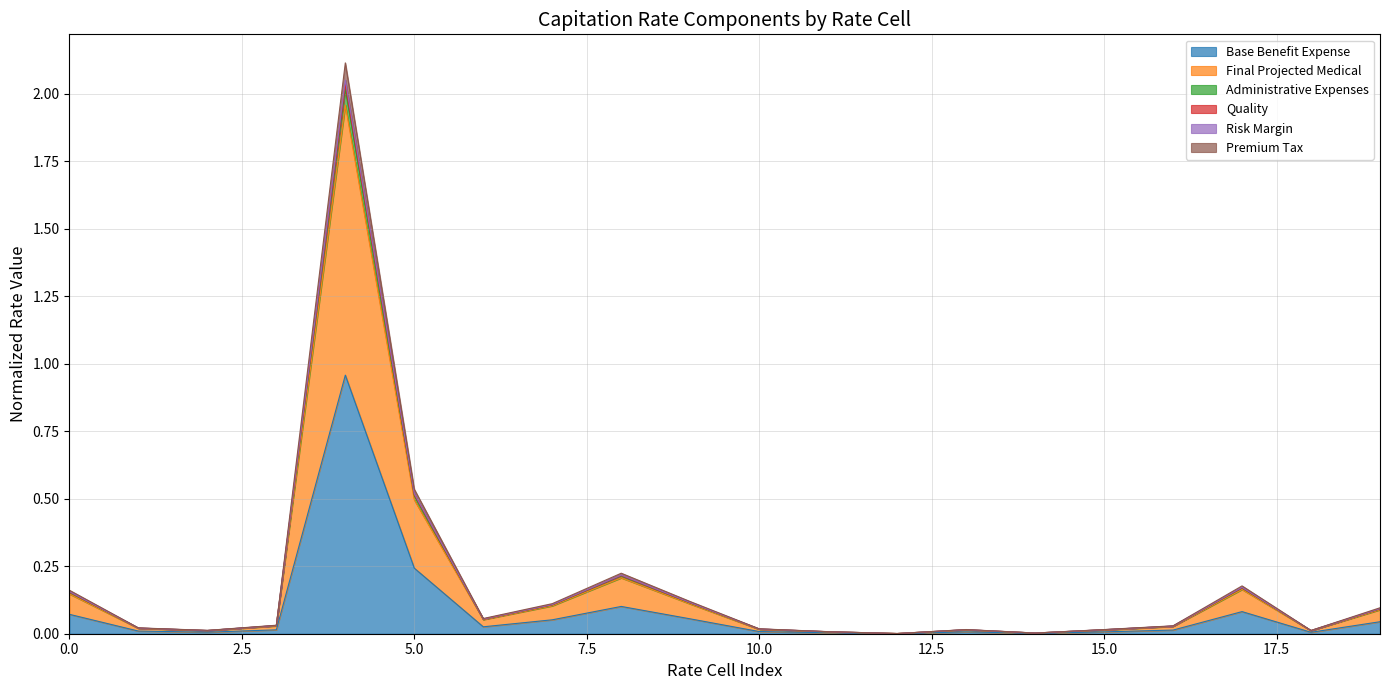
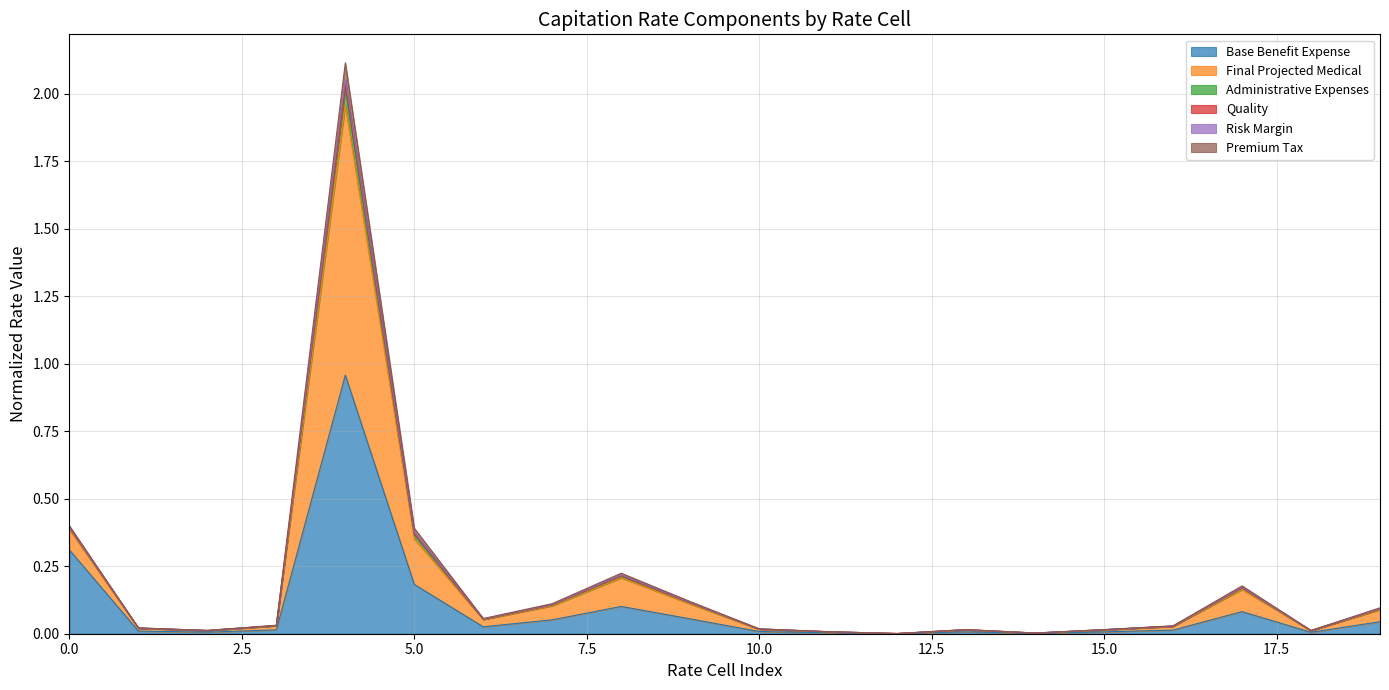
  {
    "Base Benefit Expense": {
-     "0.0": 0.07,
-     "5.0": 0.24
+     "0.0": 0.31,
+     "5.0": 0.18
    },
    "Final Projected Medical": {
-     "5.0": 0.25
+     "5.0": 0.17
    },
    "Premium Tax": {
      "5.0": 0.02
    }
  }
